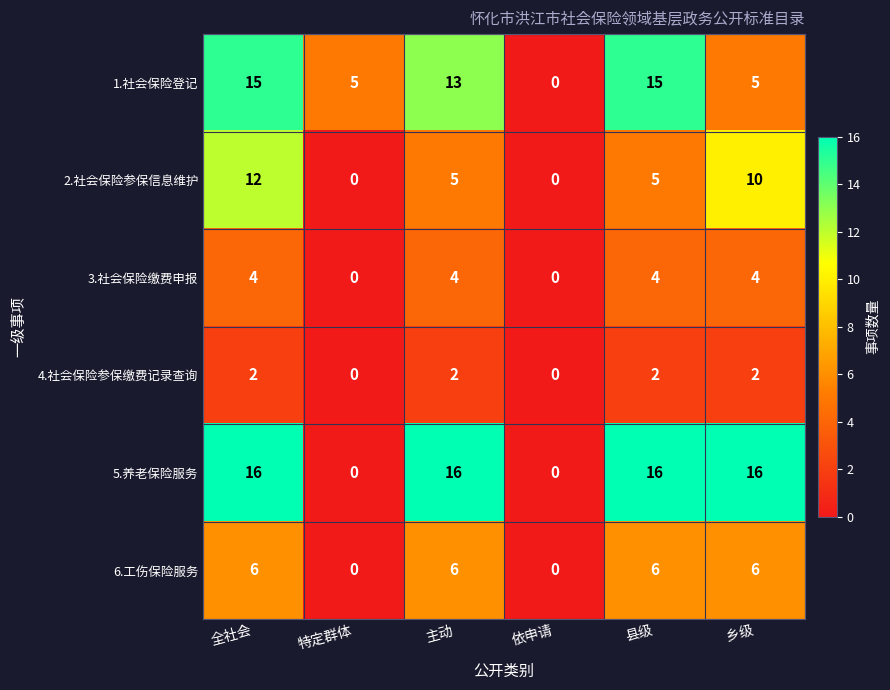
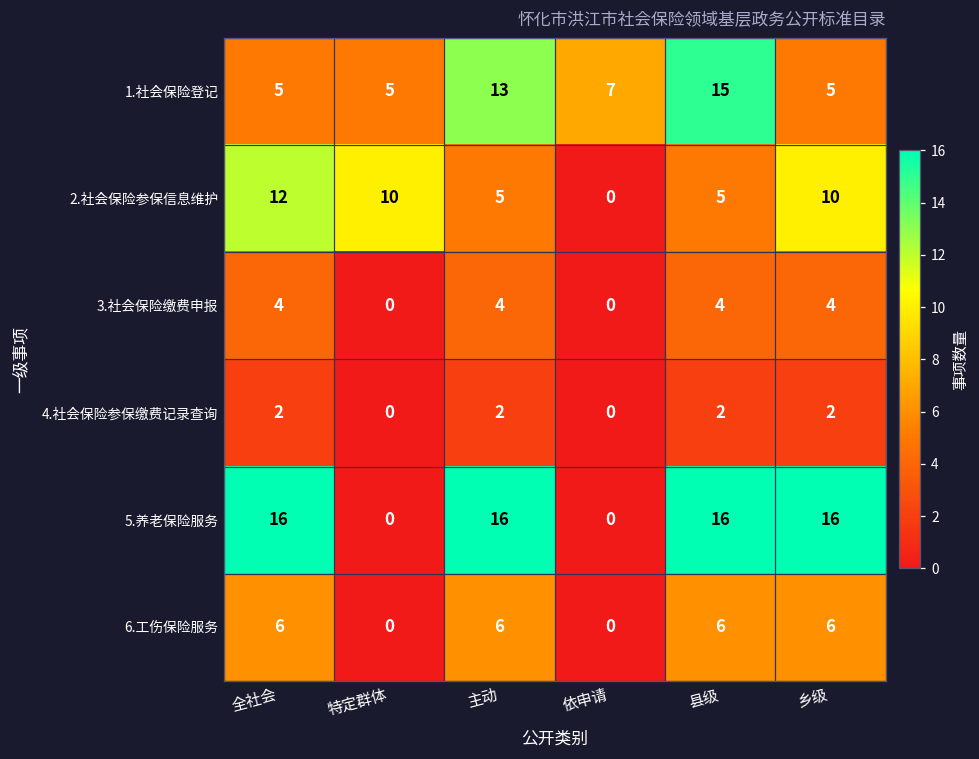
  {
    "1.社会保险登记": {
-     "全社会": 15,
+     "全社会": 5,
      "特定群体": 5,
      "主动": 13,
-     "依申请": 0,
+     "依申请": 7,
      "县级": 15,
      "乡级": 5
    },
    "2.社会保险参保信息维护": {
      "全社会": 12,
-     "特定群体": 0,
+     "特定群体": 10,
      "主动": 5,
      "依申请": 0,
      "县级": 5,
      "乡级": 10
    },
    "3.社会保险缴费申报": {
      "全社会": 4,
      "特定群体": 0,
      "主动": 4,
      "依申请": 0,
      "县级": 4,
      "乡级": 4
    },
    "4.社会保险参保缴费记录查询": {
      "全社会": 2,
      "特定群体": 0,
      "主动": 2,
      "依申请": 0,
      "县级": 2,
      "乡级": 2
    },
    "5.养老保险服务": {
      "全社会": 16,
      "特定群体": 0,
      "主动": 16,
      "依申请": 0,
      "县级": 16,
      "乡级": 16
    },
    "6.工伤保险服务": {
      "全社会": 6,
      "特定群体": 0,
      "主动": 6,
      "依申请": 0,
      "县级": 6,
      "乡级": 6
    }
  }
